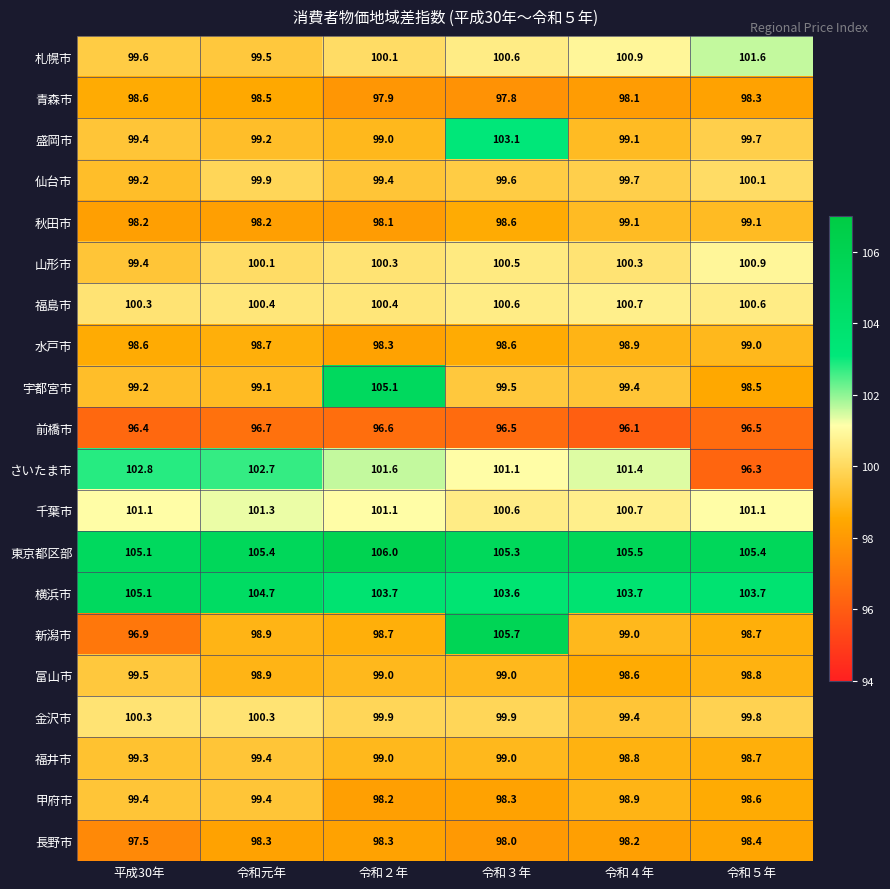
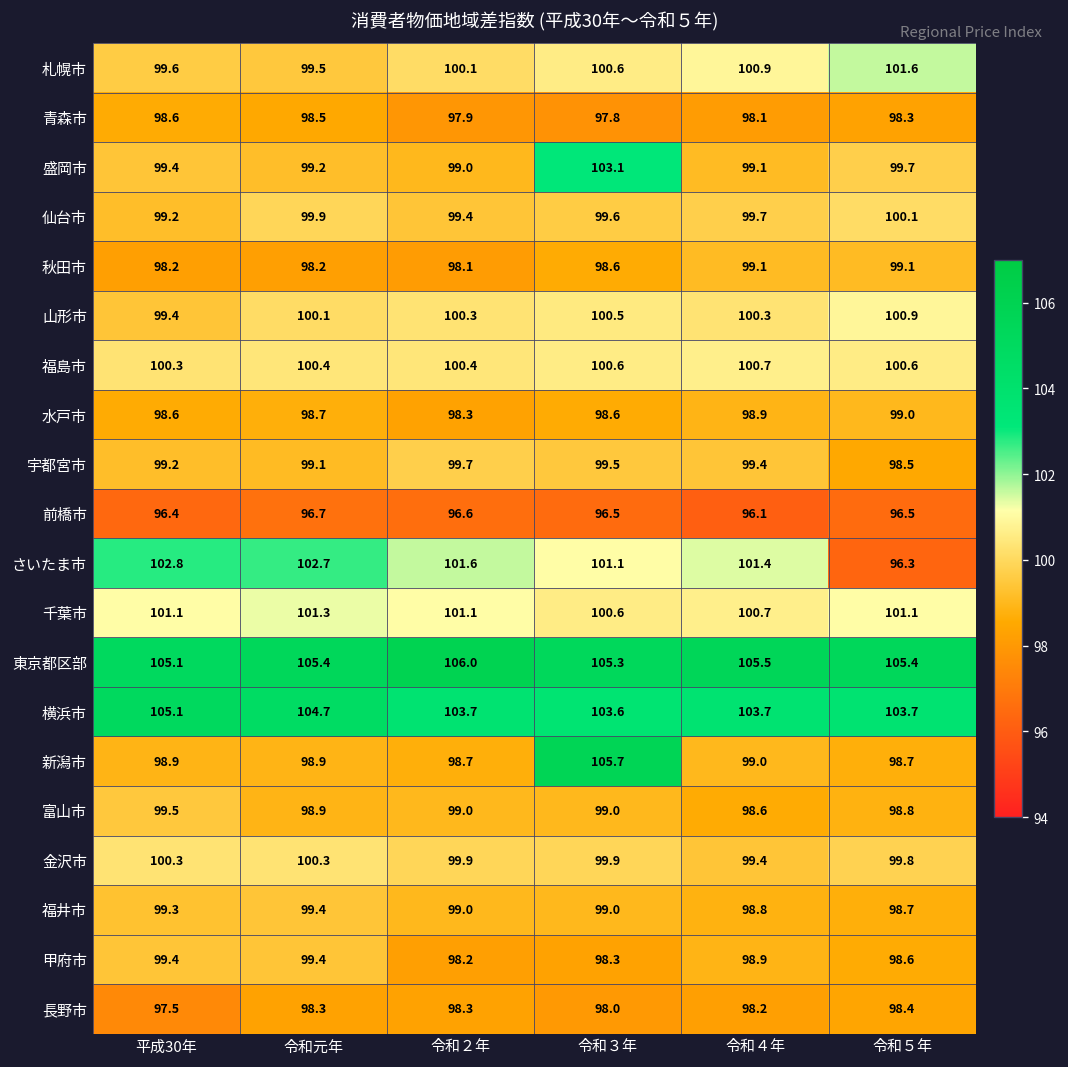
  {
    "札幌市": {
      "平成30年": 99.6,
      "令和元年": 99.5,
      "令和２年": 100.1,
      "令和３年": 100.6,
      "令和４年": 100.9,
      "令和５年": 101.6
    },
    "青森市": {
      "平成30年": 98.6,
      "令和元年": 98.5,
      "令和２年": 97.9,
      "令和３年": 97.8,
      "令和４年": 98.1,
      "令和５年": 98.3
    },
    "盛岡市": {
      "平成30年": 99.4,
      "令和元年": 99.2,
      "令和２年": 99.0,
      "令和３年": 103.1,
      "令和４年": 99.1,
      "令和５年": 99.7
    },
    "仙台市": {
      "平成30年": 99.2,
      "令和元年": 99.9,
      "令和２年": 99.4,
      "令和３年": 99.6,
      "令和４年": 99.7,
      "令和５年": 100.1
    },
    "秋田市": {
      "平成30年": 98.2,
      "令和元年": 98.2,
      "令和２年": 98.1,
      "令和３年": 98.6,
      "令和４年": 99.1,
      "令和５年": 99.1
    },
    "山形市": {
      "平成30年": 99.4,
      "令和元年": 100.1,
      "令和２年": 100.3,
      "令和３年": 100.5,
      "令和４年": 100.3,
      "令和５年": 100.9
    },
    "福島市": {
      "平成30年": 100.3,
      "令和元年": 100.4,
      "令和２年": 100.4,
      "令和３年": 100.6,
      "令和４年": 100.7,
      "令和５年": 100.6
    },
    "水戸市": {
      "平成30年": 98.6,
      "令和元年": 98.7,
      "令和２年": 98.3,
      "令和３年": 98.6,
      "令和４年": 98.9,
      "令和５年": 99.0
    },
    "宇都宮市": {
      "平成30年": 99.2,
      "令和元年": 99.1,
-     "令和２年": 105.1,
+     "令和２年": 99.7,
      "令和３年": 99.5,
      "令和４年": 99.4,
      "令和５年": 98.5
    },
    "前橋市": {
      "平成30年": 96.4,
      "令和元年": 96.7,
      "令和２年": 96.6,
      "令和３年": 96.5,
      "令和４年": 96.1,
      "令和５年": 96.5
    },
    "さいたま市": {
      "平成30年": 102.8,
      "令和元年": 102.7,
      "令和２年": 101.6,
      "令和３年": 101.1,
      "令和４年": 101.4,
      "令和５年": 96.3
    },
    "千葉市": {
      "平成30年": 101.1,
      "令和元年": 101.3,
      "令和２年": 101.1,
      "令和３年": 100.6,
      "令和４年": 100.7,
      "令和５年": 101.1
    },
    "東京都区部": {
      "平成30年": 105.1,
      "令和元年": 105.4,
      "令和２年": 106.0,
      "令和３年": 105.3,
      "令和４年": 105.5,
      "令和５年": 105.4
    },
    "横浜市": {
      "平成30年": 105.1,
      "令和元年": 104.7,
      "令和２年": 103.7,
      "令和３年": 103.6,
      "令和４年": 103.7,
      "令和５年": 103.7
    },
    "新潟市": {
-     "平成30年": 96.9,
+     "平成30年": 98.9,
      "令和元年": 98.9,
      "令和２年": 98.7,
      "令和３年": 105.7,
      "令和４年": 99.0,
      "令和５年": 98.7
    },
    "富山市": {
      "平成30年": 99.5,
      "令和元年": 98.9,
      "令和２年": 99.0,
      "令和３年": 99.0,
      "令和４年": 98.6,
      "令和５年": 98.8
    },
    "金沢市": {
      "平成30年": 100.3,
      "令和元年": 100.3,
      "令和２年": 99.9,
      "令和３年": 99.9,
      "令和４年": 99.4,
      "令和５年": 99.8
    },
    "福井市": {
      "平成30年": 99.3,
      "令和元年": 99.4,
      "令和２年": 99.0,
      "令和３年": 99.0,
      "令和４年": 98.8,
      "令和５年": 98.7
    },
    "甲府市": {
      "平成30年": 99.4,
      "令和元年": 99.4,
      "令和２年": 98.2,
      "令和３年": 98.3,
      "令和４年": 98.9,
      "令和５年": 98.6
    },
    "長野市": {
      "平成30年": 97.5,
      "令和元年": 98.3,
      "令和２年": 98.3,
      "令和３年": 98.0,
      "令和４年": 98.2,
      "令和５年": 98.4
    }
  }
